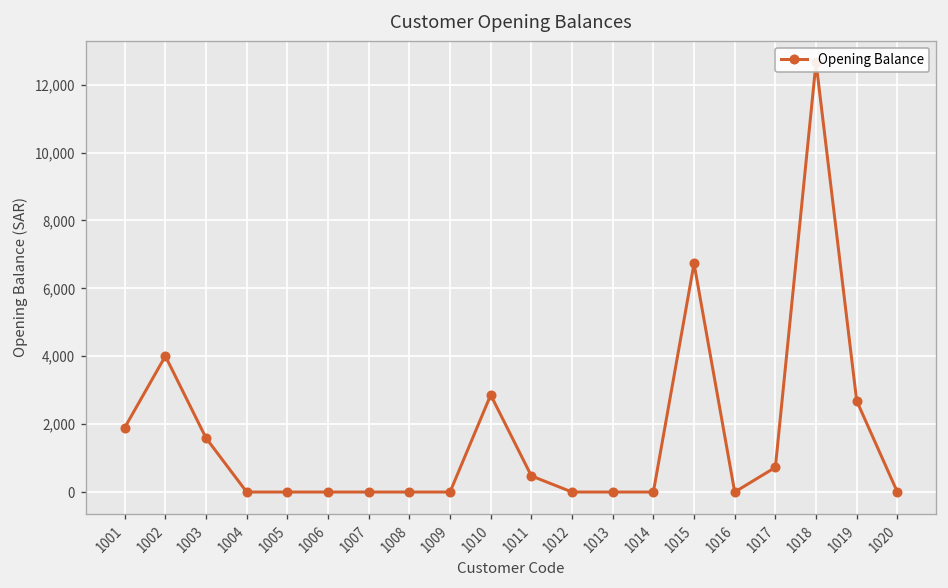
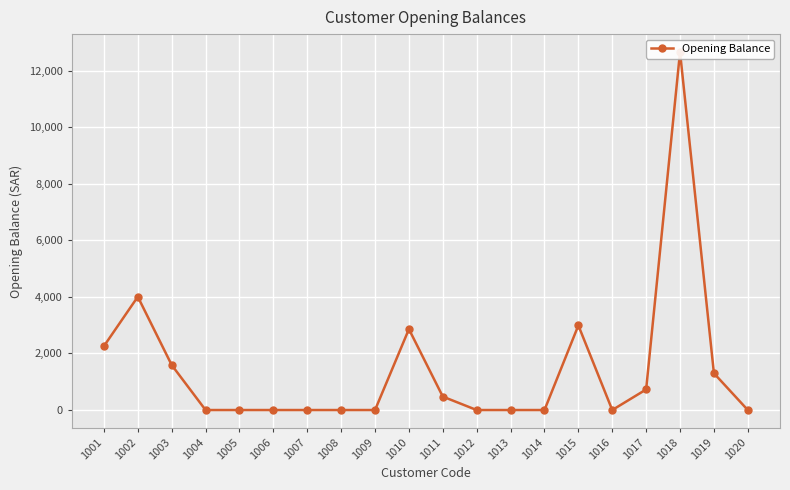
  {
-   "1001": "1,900",
+   "1001": "2,300",
    "1002": "4,000",
    "1003": "1,600",
    "1004": "0",
    "1005": "0",
    "1006": "0",
    "1007": "0",
    "1008": "0",
    "1009": "0",
    "1010": "2,900",
    "1011": "500",
    "1012": "0",
    "1013": "0",
    "1014": "0",
-   "1015": "6,700",
+   "1015": "3,000",
    "1016": "0",
    "1017": "700",
-   "1019": "2,700",
+   "1019": "1,300",
    "1020": "0"
  }
